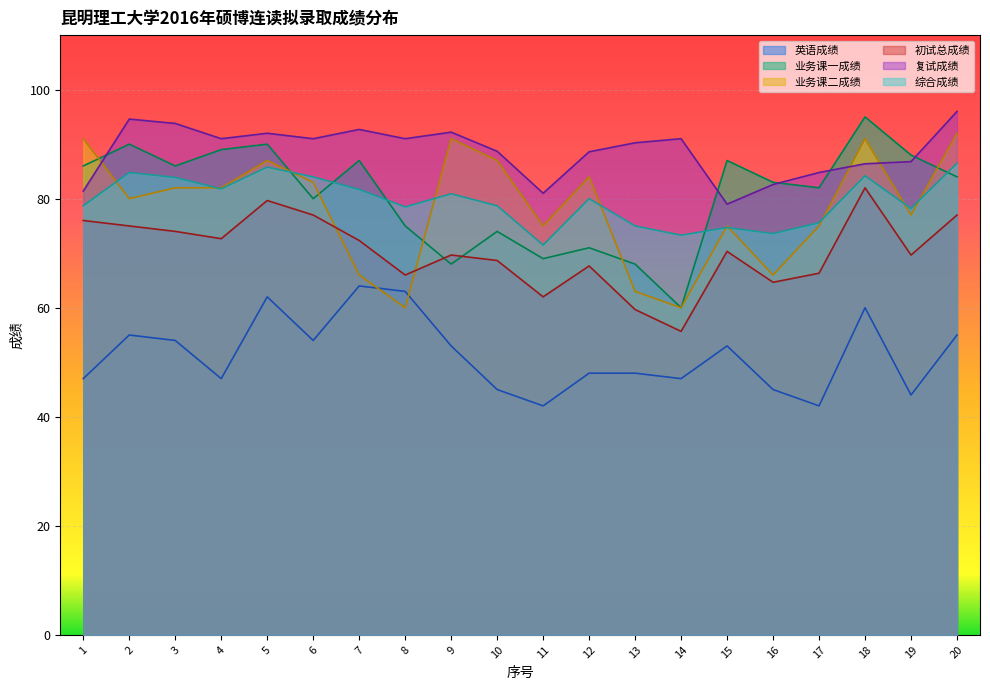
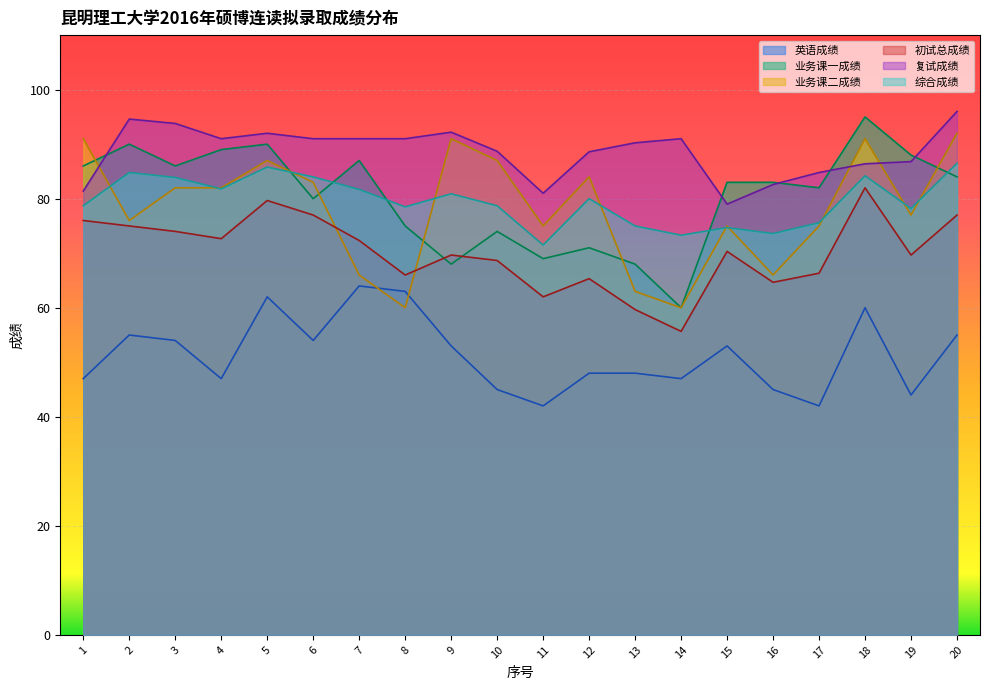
  {
    "英语成绩": {
      "1": 47,
      "2": 55,
      "3": 54,
      "4": 47,
      "5": 62,
      "6": 54,
      "7": 64,
      "8": 63,
      "9": 53,
      "10": 45,
      "11": 42,
      "12": 48,
      "13": 48,
      "14": 47,
      "15": 53,
      "16": 45,
      "17": 42,
      "18": 60,
      "19": 44,
      "20": 55
    },
    "业务课一成绩": {
      "1": 86,
      "2": 90,
      "3": 86,
      "4": 89,
      "5": 90,
      "6": 80,
      "7": 87,
      "8": 75,
      "9": 68,
      "10": 74,
      "11": 69,
      "12": 71,
      "13": 68,
-     "15": 87,
+     "15": 83,
      "17": 82,
      "18": 95,
      "19": 88,
      "20": 84
    },
    "业务课二成绩": {
      "1": 91,
-     "2": 80,
+     "2": 76,
      "3": 82,
      "5": 87,
      "6": 83,
      "7": 66,
      "8": 60,
      "9": 91,
      "10": 87,
      "11": 75,
      "12": 84,
      "13": 63,
      "16": 66,
      "17": 75,
      "18": 91,
      "19": 77,
      "20": 92
    },
    "初试总成绩": {
      "1": 76,
      "2": 75,
      "3": 74,
      "4": 73,
      "5": 80,
      "6": 77,
      "7": 72,
      "8": 66,
      "9": 70,
      "10": 69,
      "11": 62,
-     "12": 68,
+     "12": 65,
      "13": 60,
      "14": 56,
      "15": 70,
      "16": 65,
      "17": 66,
      "18": 82,
      "19": 70,
      "20": 77
    },
    "复试成绩": {
      "1": 81,
      "2": 95,
      "3": 94,
      "4": 91,
      "5": 92,
      "6": 91,
-     "7": 93,
+     "7": 91,
      "8": 91,
      "9": 92,
      "10": 89,
      "11": 81,
      "12": 89,
      "13": 90,
      "14": 91,
      "15": 79,
      "17": 85,
      "18": 86,
      "19": 87,
      "20": 96
    },
    "综合成绩": {
      "1": 79,
      "2": 85,
      "3": 84,
      "5": 86,
      "6": 84,
      "7": 82,
      "8": 79,
      "9": 81,
      "10": 79,
      "11": 72,
      "12": 80,
      "13": 75,
      "14": 73,
      "16": 74,
      "17": 76,
      "18": 84,
      "19": 78,
      "20": 87
    }
  }
